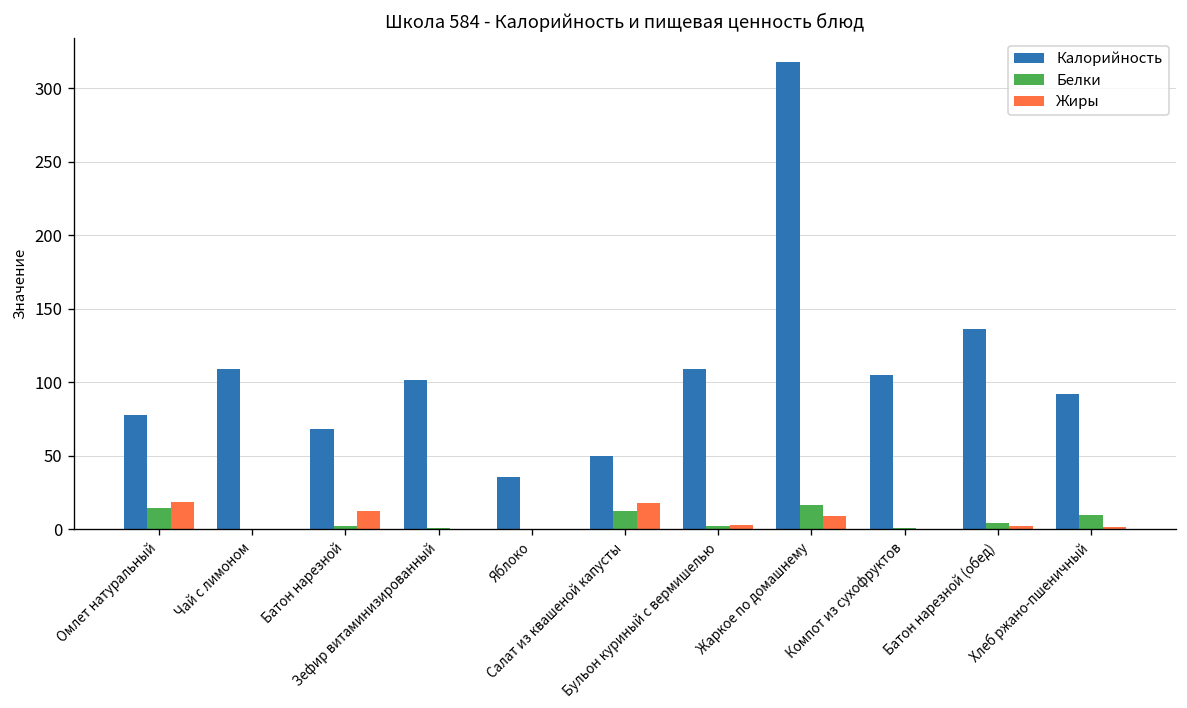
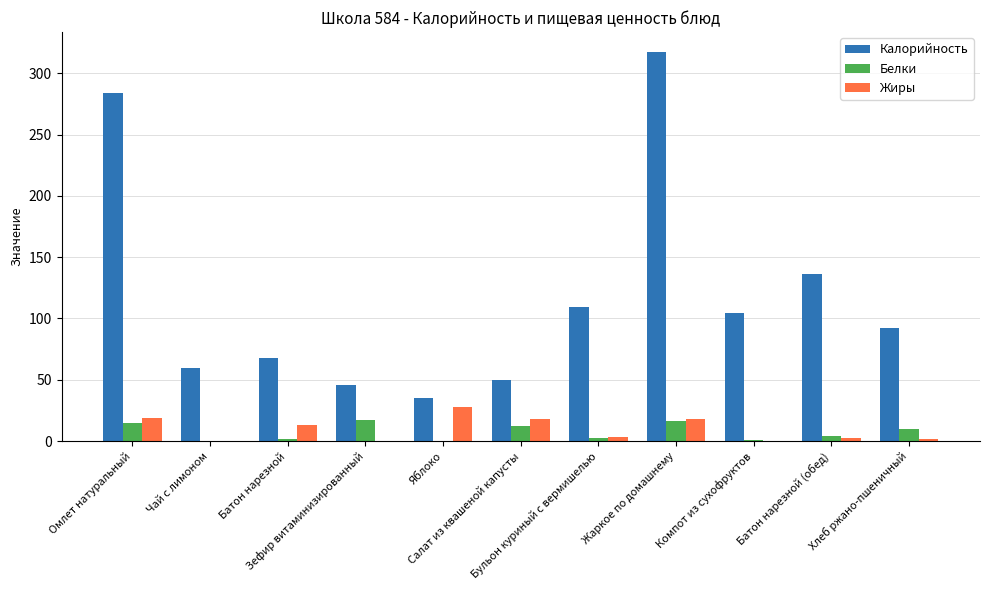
  {
    "Калорийность": {
-     "Омлет натуральный": 77,
-     "Чай с лимоном": 109,
+     "Омлет натуральный": 284,
+     "Чай с лимоном": 60,
      "Батон нарезной": 68,
-     "Зефир витаминизированный": 102,
+     "Зефир витаминизированный": 46,
      "Яблоко": 35,
      "Салат из квашеной капусты": 50,
      "Бульон куриный с вермишелью": 109,
      "Жаркое по домашнему": 318,
      "Компот из сухофруктов": 105,
      "Батон нарезной (обед)": 136,
      "Хлеб ржано-пшеничный": 92
    },
    "Белки": {
      "Омлет натуральный": 14,
-     "Зефир витаминизированный": 1,
+     "Зефир витаминизированный": 17,
      "Салат из квашеной капусты": 12,
      "Бульон куриный с вермишелью": 2,
      "Жаркое по домашнему": 17,
      "Батон нарезной (обед)": 4,
      "Хлеб ржано-пшеничный": 10
    },
    "Жиры": {
      "Омлет натуральный": 19,
      "Батон нарезной": 13,
-     "Яблоко": 0,
+     "Яблоко": 28,
      "Салат из квашеной капусты": 18,
      "Бульон куриный с вермишелью": 3,
-     "Жаркое по домашнему": 9,
+     "Жаркое по домашнему": 18,
      "Батон нарезной (обед)": 2
    }
  }
